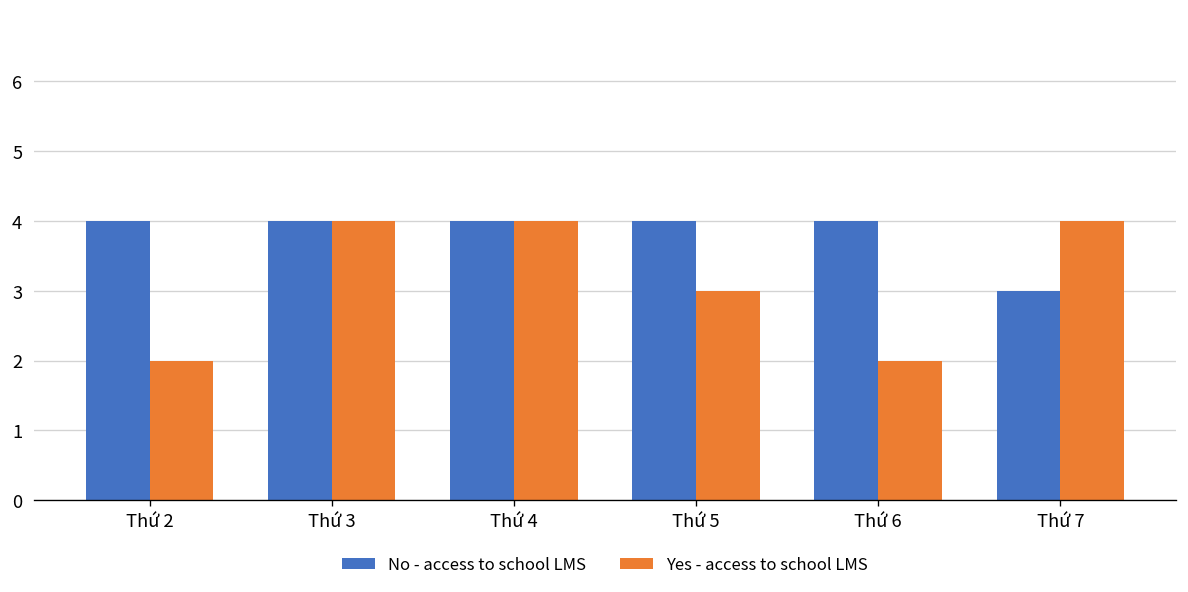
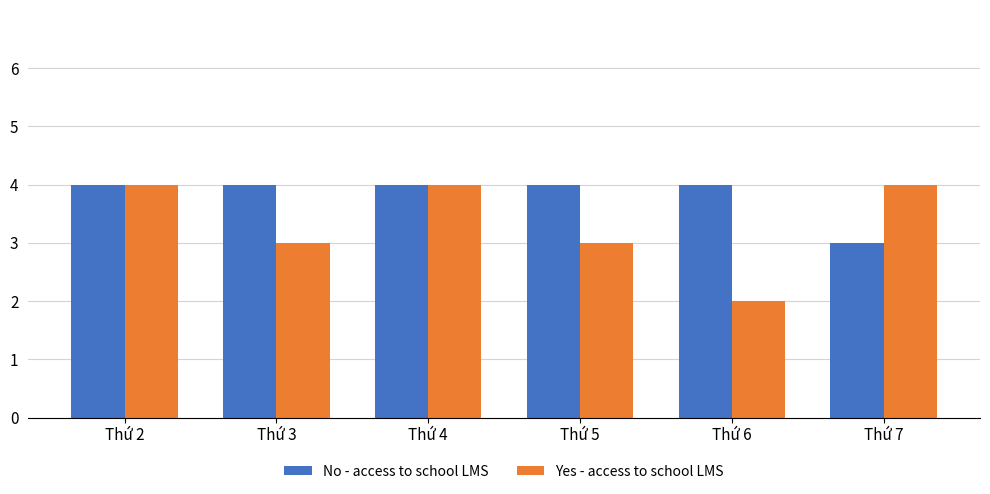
  {
    "No - access to school LMS": {
      "Thứ 2": 4,
      "Thứ 3": 4,
      "Thứ 4": 4,
      "Thứ 5": 4,
      "Thứ 6": 4,
      "Thứ 7": 3
    },
    "Yes - access to school LMS": {
-     "Thứ 2": 2,
-     "Thứ 3": 4,
+     "Thứ 2": 4,
+     "Thứ 3": 3,
      "Thứ 4": 4,
      "Thứ 5": 3,
      "Thứ 6": 2,
      "Thứ 7": 4
    }
  }
